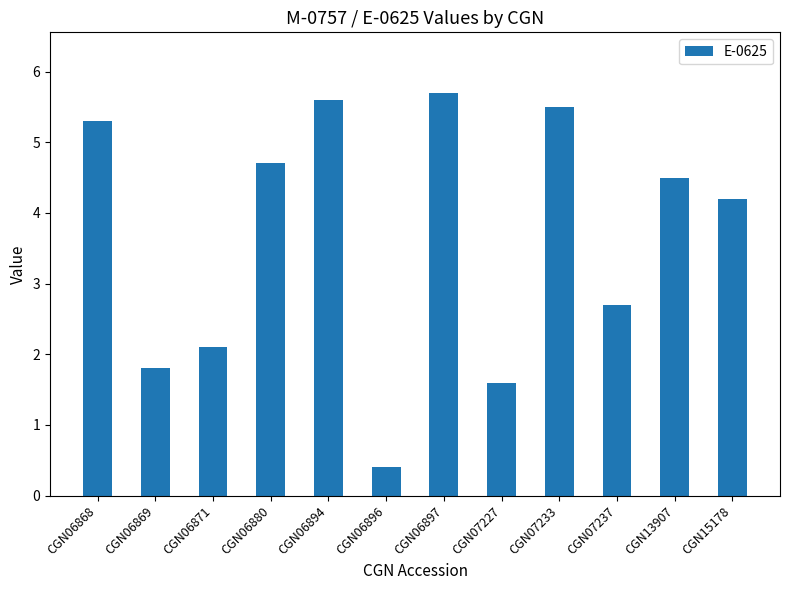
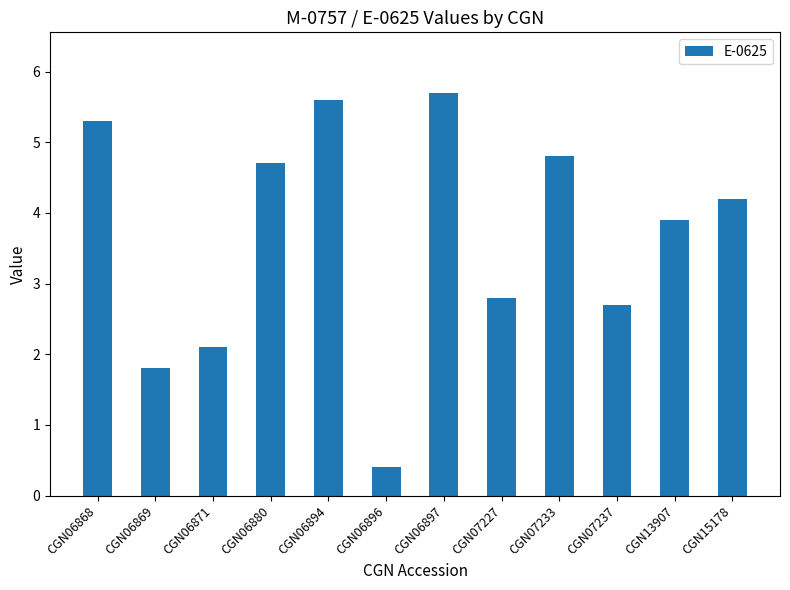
  {
    "CGN06868": 5.3,
    "CGN06869": 1.8,
    "CGN06871": 2.1,
    "CGN06880": 4.7,
    "CGN06894": 5.6,
    "CGN06896": 0.4,
    "CGN06897": 5.7,
-   "CGN07227": 1.6,
-   "CGN07233": 5.5,
+   "CGN07227": 2.8,
+   "CGN07233": 4.8,
    "CGN07237": 2.7,
-   "CGN13907": 4.5,
+   "CGN13907": 3.9,
    "CGN15178": 4.2
  }
